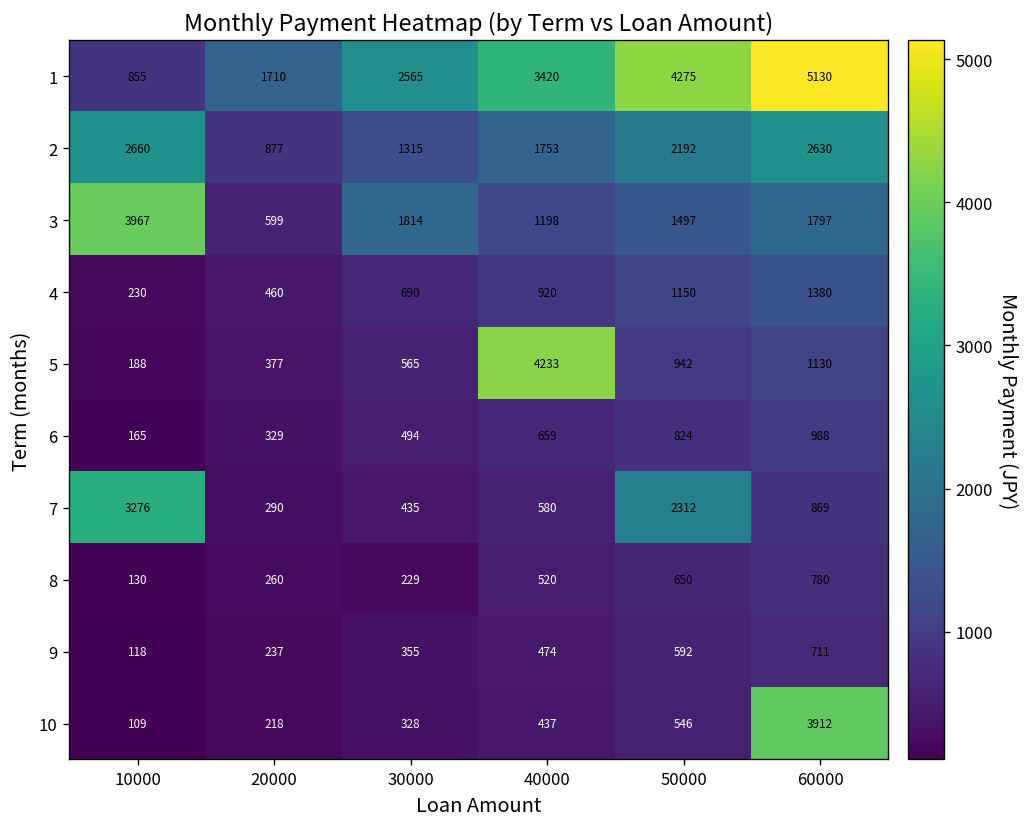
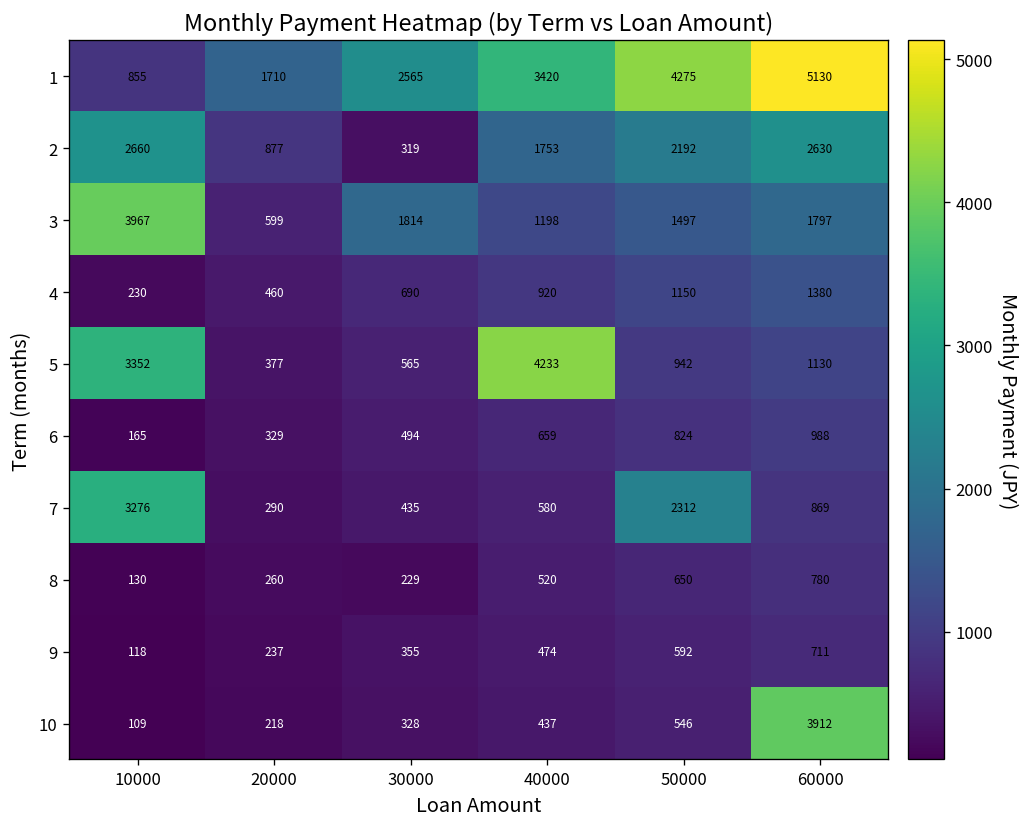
  {
    "1": {
      "10000": 855,
      "20000": 1710,
      "30000": 2565,
      "40000": 3420,
      "50000": 4275,
      "60000": 5130
    },
    "2": {
      "10000": 2660,
      "20000": 877,
-     "30000": 1315,
+     "30000": 319,
      "40000": 1753,
      "50000": 2192,
      "60000": 2630
    },
    "3": {
      "10000": 3967,
      "20000": 599,
      "30000": 1814,
      "40000": 1198,
      "50000": 1497,
      "60000": 1797
    },
    "4": {
      "10000": 230,
      "20000": 460,
      "30000": 690,
      "40000": 920,
      "50000": 1150,
      "60000": 1380
    },
    "5": {
-     "10000": 188,
+     "10000": 3352,
      "20000": 377,
      "30000": 565,
      "40000": 4233,
      "50000": 942,
      "60000": 1130
    },
    "6": {
      "10000": 165,
      "20000": 329,
      "30000": 494,
      "40000": 659,
      "50000": 824,
      "60000": 988
    },
    "7": {
      "10000": 3276,
      "20000": 290,
      "30000": 435,
      "40000": 580,
      "50000": 2312,
      "60000": 869
    },
    "8": {
      "10000": 130,
      "20000": 260,
      "30000": 229,
      "40000": 520,
      "50000": 650,
      "60000": 780
    },
    "9": {
      "10000": 118,
      "20000": 237,
      "30000": 355,
      "40000": 474,
      "50000": 592,
      "60000": 711
    },
    "10": {
      "10000": 109,
      "20000": 218,
      "30000": 328,
      "40000": 437,
      "50000": 546,
      "60000": 3912
    }
  }
